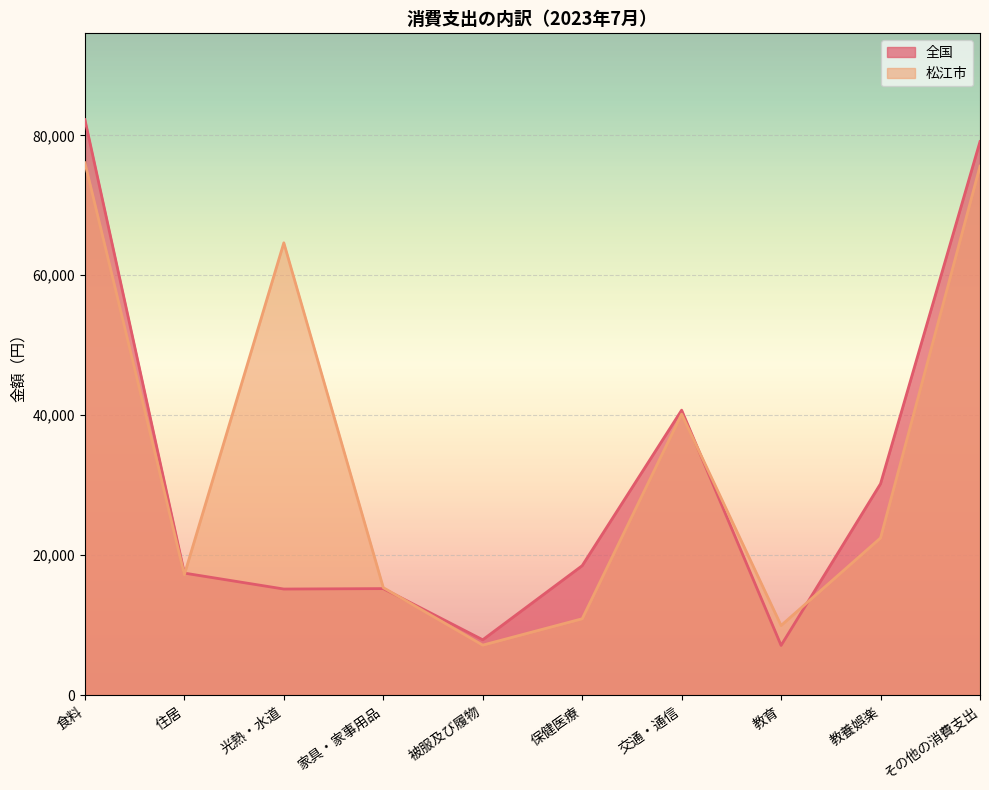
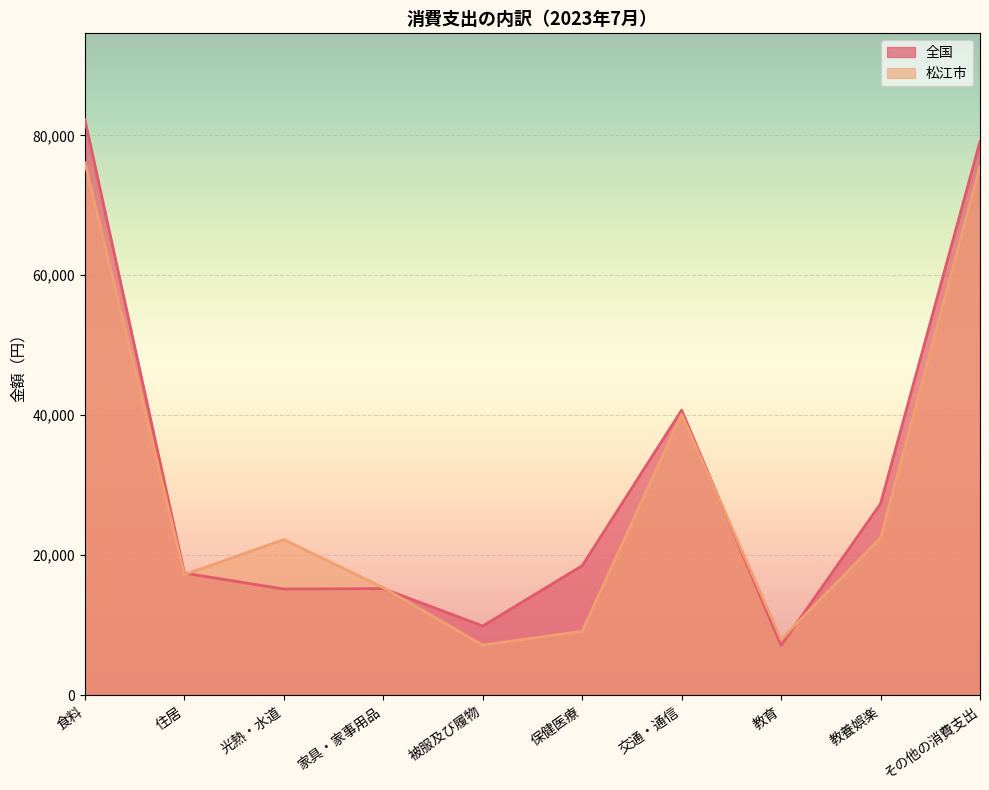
  {
    "全国": {
      "食料": "82,000",
      "光熱・水道": "15,000",
-     "被服及び履物": "8,000",
+     "被服及び履物": "10,000",
      "保健医療": "19,000",
      "交通・通信": "41,000",
      "教育": "7,000",
-     "教養娯楽": "30,000",
+     "教養娯楽": "27,000",
      "その他の消費支出": "79,000"
    },
    "松江市": {
      "食料": "76,000",
-     "光熱・水道": "65,000",
+     "光熱・水道": "22,000",
      "被服及び履物": "7,000",
-     "保健医療": "11,000",
+     "保健医療": "9,000",
      "交通・通信": "40,000",
-     "教育": "10,000",
+     "教育": "8,000",
      "教養娯楽": "22,000",
      "その他の消費支出": "76,000"
    }
  }
